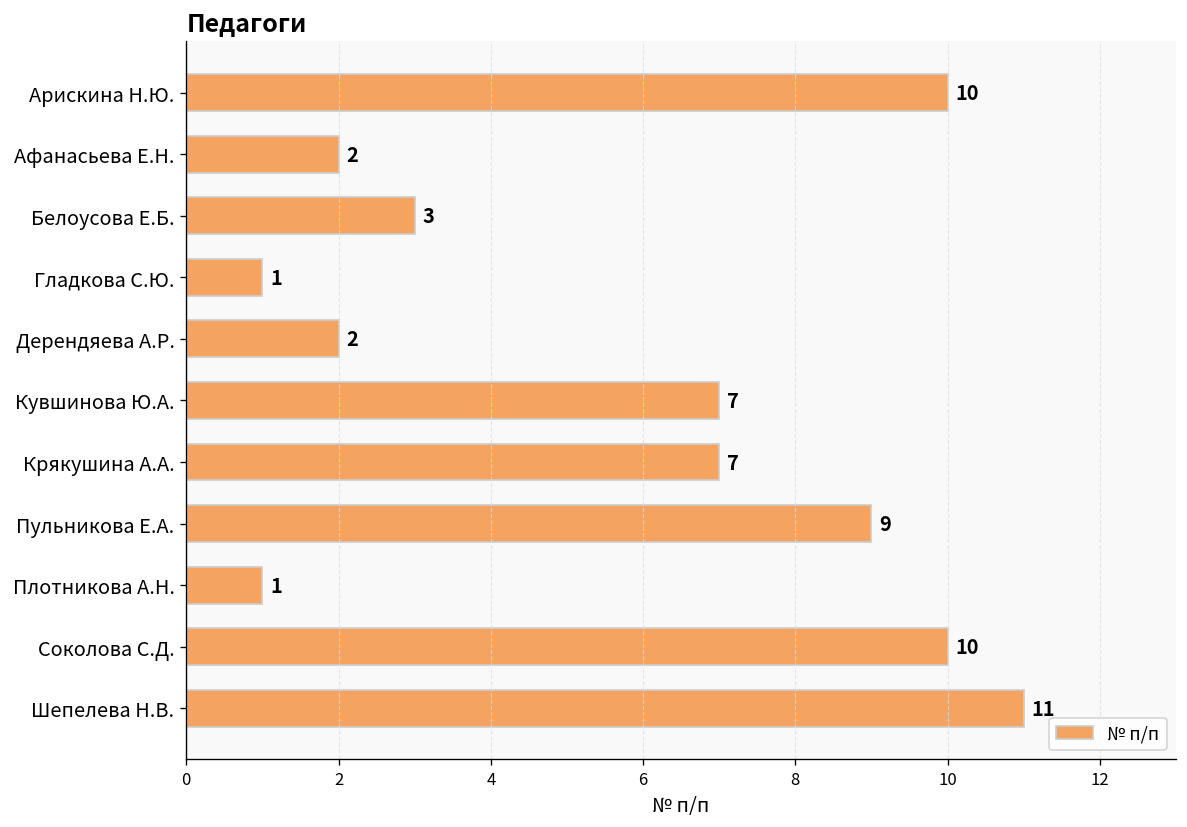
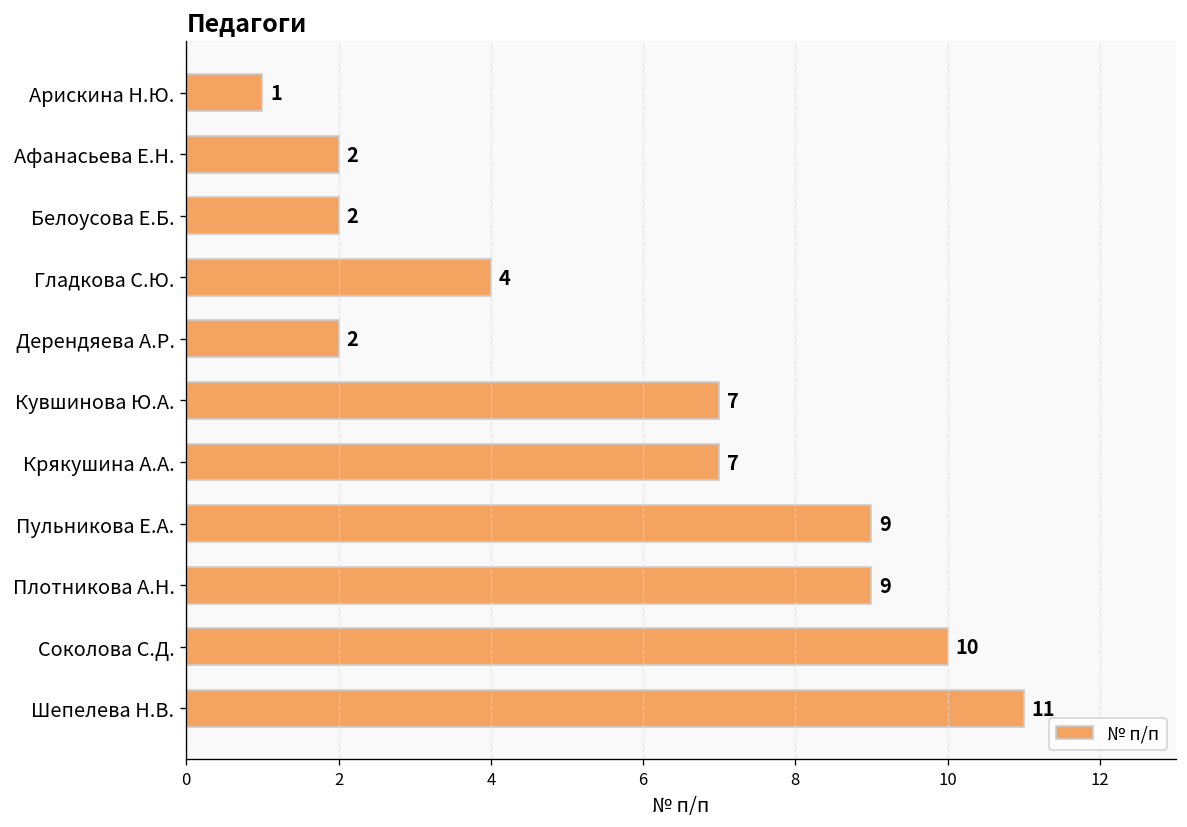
  {
-   "Арискина Н.Ю.": 10,
+   "Арискина Н.Ю.": 1,
    "Афанасьева Е.Н.": 2,
-   "Белоусова Е.Б.": 3,
-   "Гладкова С.Ю.": 1,
+   "Белоусова Е.Б.": 2,
+   "Гладкова С.Ю.": 4,
    "Дерендяева А.Р.": 2,
    "Кувшинова Ю.А.": 7,
    "Крякушина А.А.": 7,
    "Пульникова Е.А.": 9,
-   "Плотникова А.Н.": 1,
+   "Плотникова А.Н.": 9,
    "Соколова С.Д.": 10
  }
